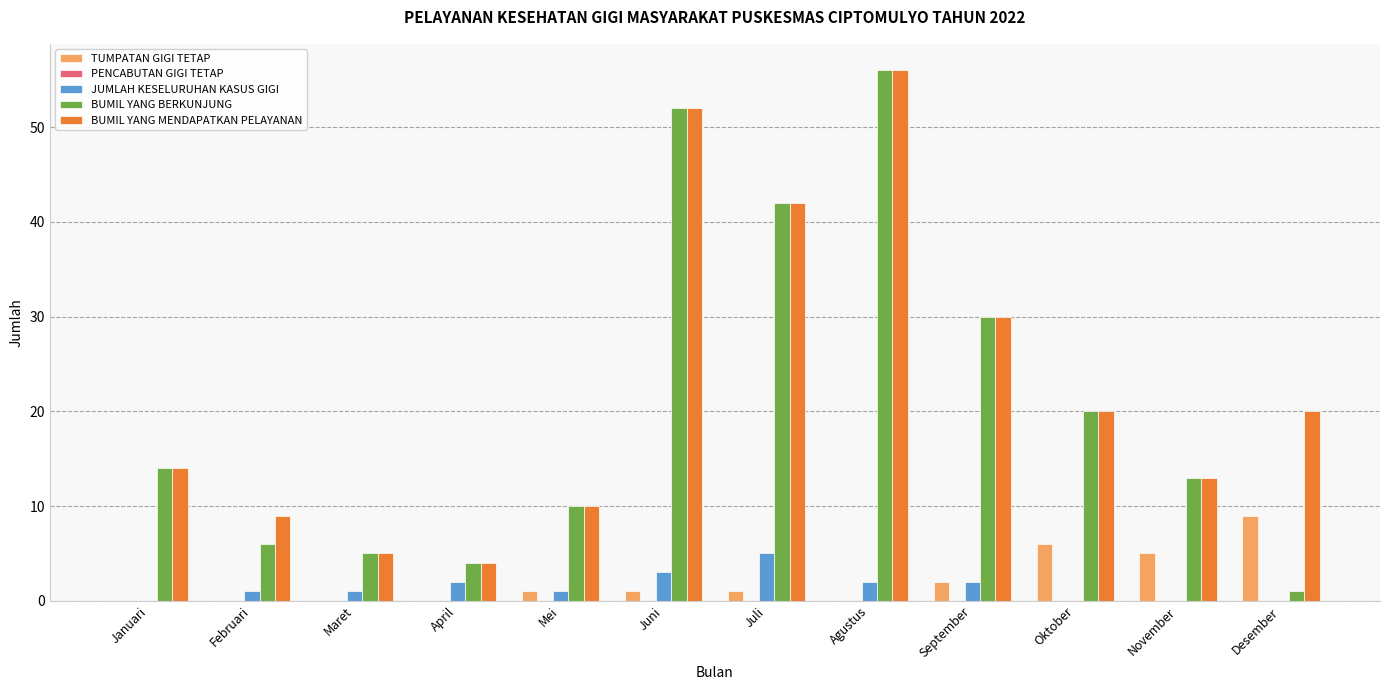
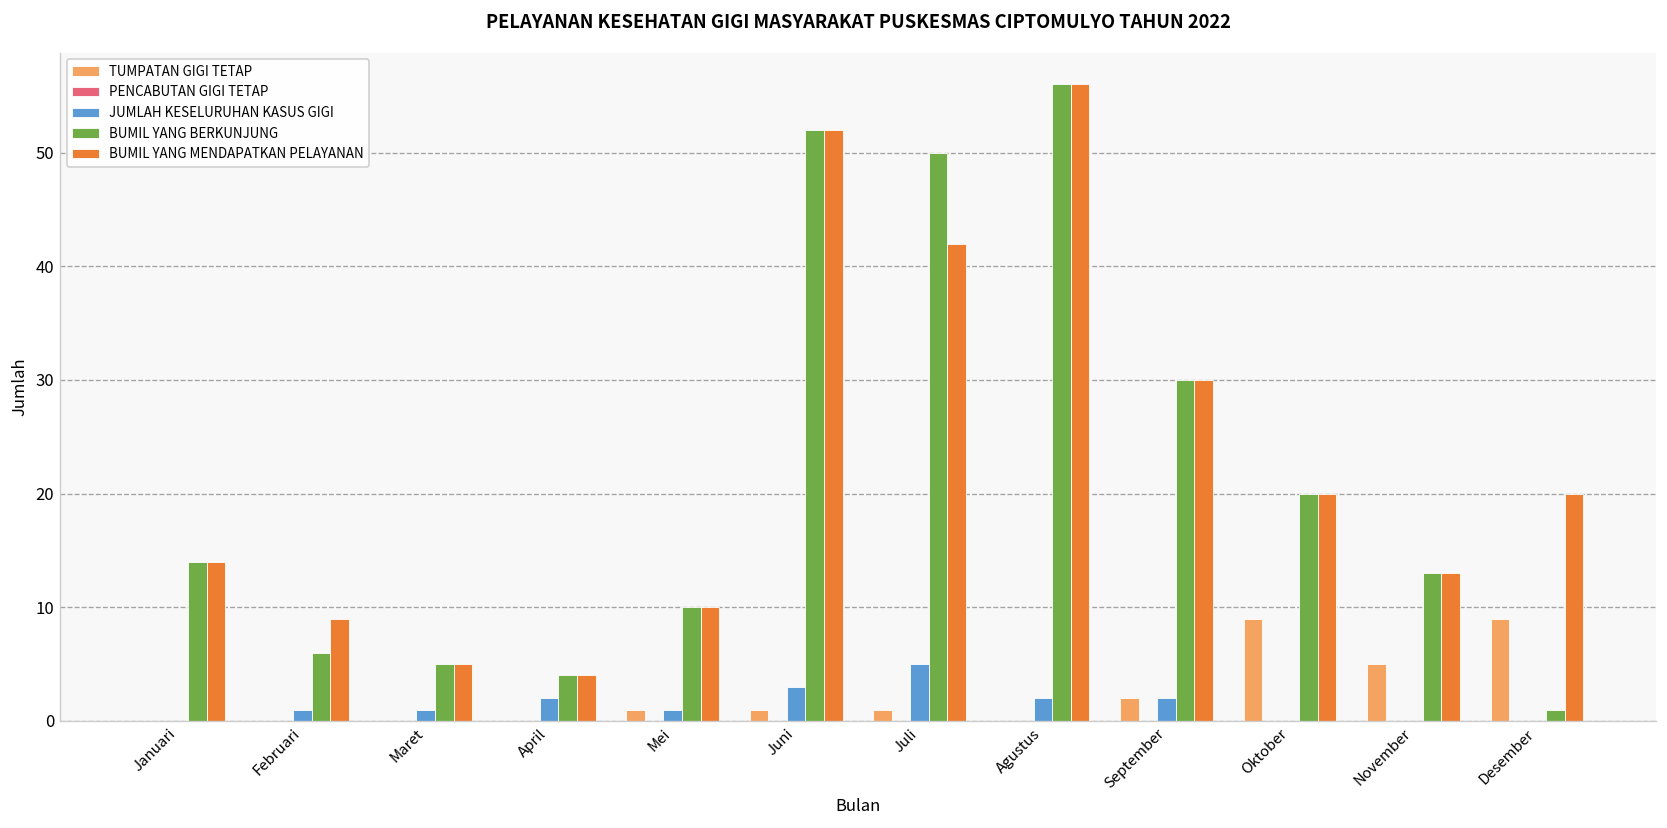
  {
    "TUMPATAN GIGI TETAP": {
      "Januari": 0,
      "Februari": 0,
      "Maret": 0,
      "April": 0,
      "Mei": 1,
      "Juni": 1,
      "Juli": 1,
      "Agustus": 0,
      "September": 2,
-     "Oktober": 6,
+     "Oktober": 9,
      "November": 5,
      "Desember": 9
    },
    "PENCABUTAN GIGI TETAP": {
      "Januari": 0,
      "Februari": 0,
      "Maret": 0,
      "April": 0,
      "Mei": 0,
      "Juni": 0,
      "Juli": 0,
      "Agustus": 0,
      "September": 0,
      "Oktober": 0,
      "November": 0,
      "Desember": 0
    },
    "JUMLAH KESELURUHAN KASUS GIGI": {
      "Januari": 0,
      "Februari": 1,
      "Maret": 1,
      "April": 2,
      "Mei": 1,
      "Juni": 3,
      "Juli": 5,
      "Agustus": 2,
      "September": 2,
      "Oktober": 0,
      "November": 0,
      "Desember": 0
    },
    "BUMIL YANG BERKUNJUNG": {
      "Januari": 14,
      "Februari": 6,
      "Maret": 5,
      "April": 4,
      "Mei": 10,
      "Juni": 52,
-     "Juli": 42,
+     "Juli": 50,
      "Agustus": 56,
      "September": 30,
      "Oktober": 20,
      "November": 13,
      "Desember": 1
    },
    "BUMIL YANG MENDAPATKAN PELAYANAN": {
      "Januari": 14,
      "Februari": 9,
      "Maret": 5,
      "April": 4,
      "Mei": 10,
      "Juni": 52,
      "Juli": 42,
      "Agustus": 56,
      "September": 30,
      "Oktober": 20,
      "November": 13,
      "Desember": 20
    }
  }
